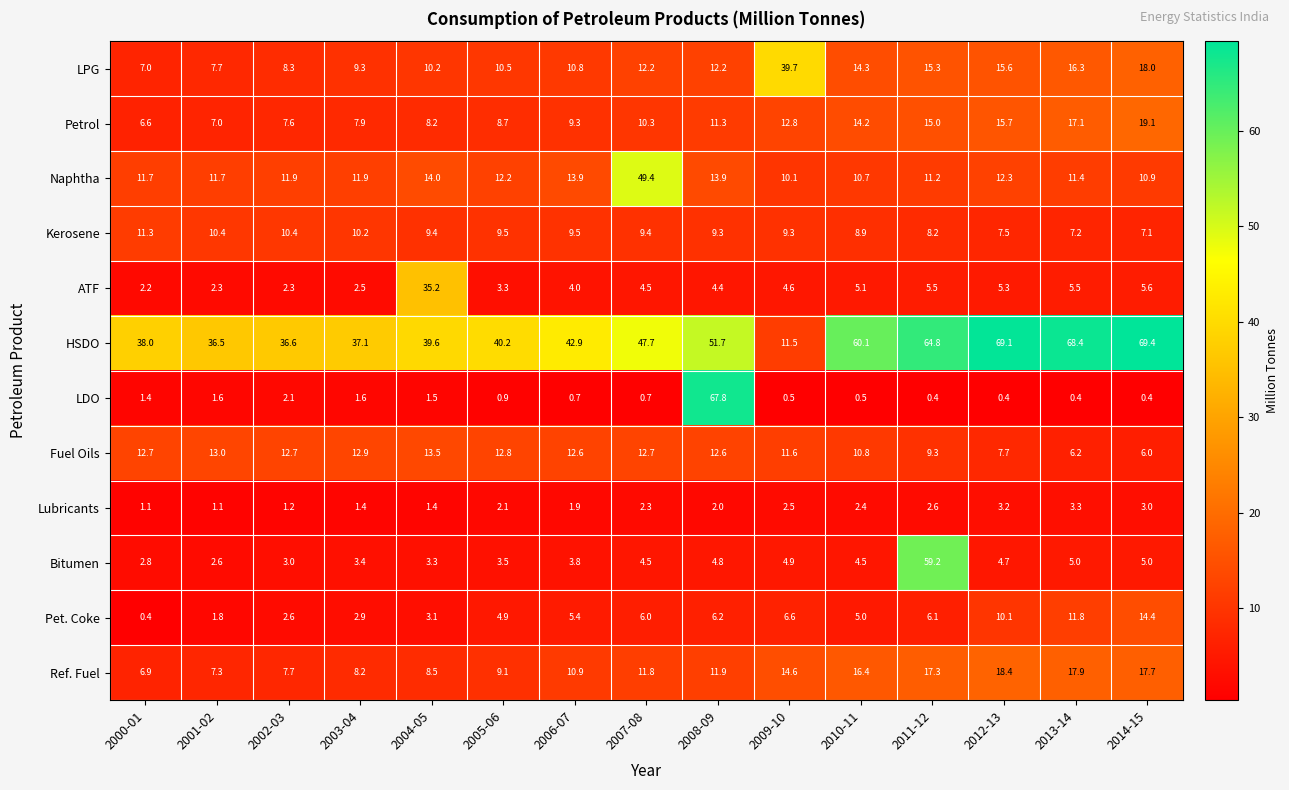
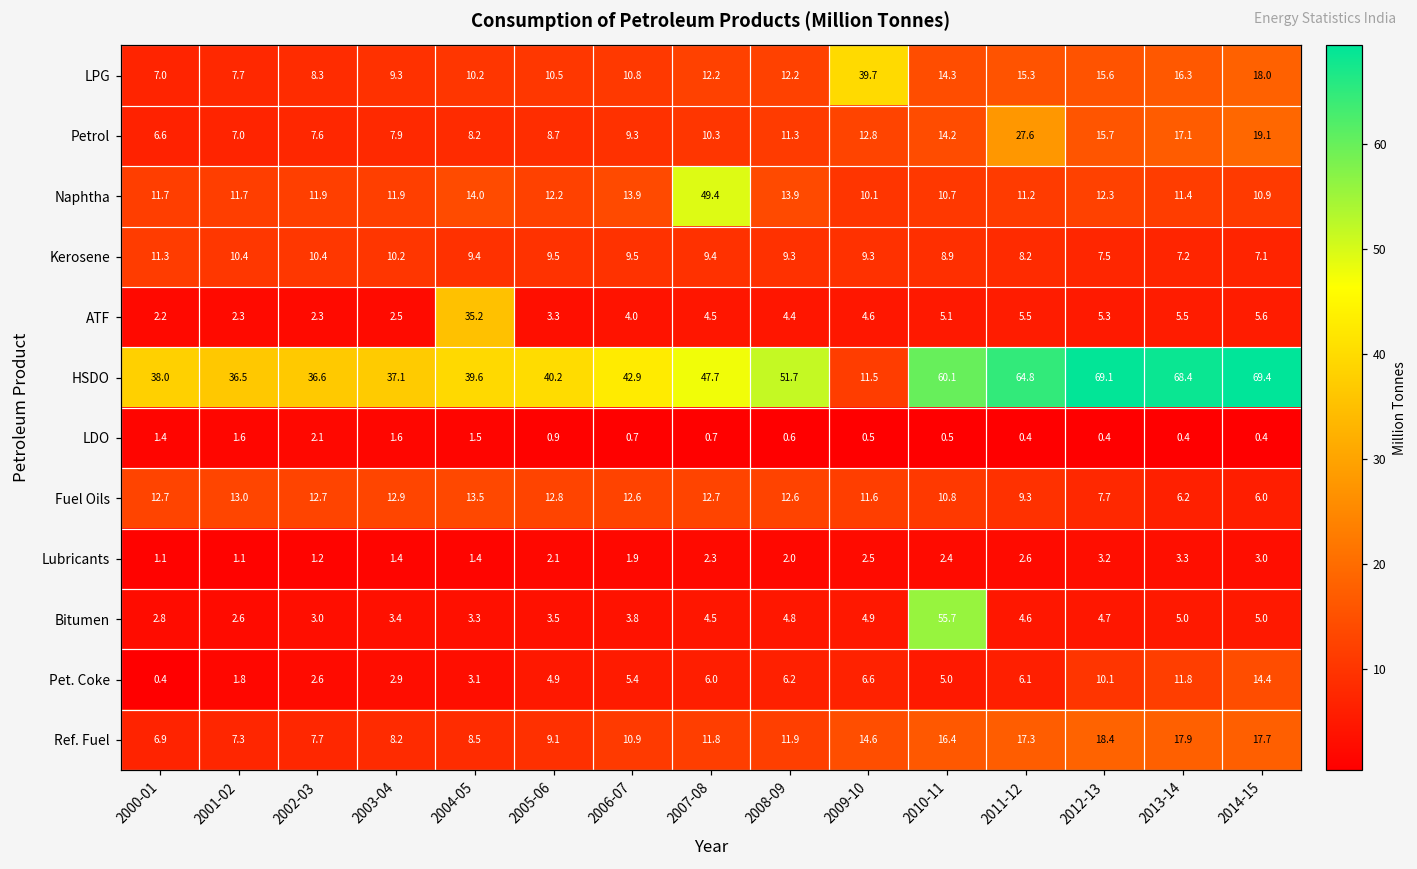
  {
    "LPG": {
      "2000-01": 7.0,
      "2001-02": 7.7,
      "2002-03": 8.3,
      "2003-04": 9.3,
      "2004-05": 10.2,
      "2005-06": 10.5,
      "2006-07": 10.8,
      "2007-08": 12.2,
      "2008-09": 12.2,
      "2009-10": 39.7,
      "2010-11": 14.3,
      "2011-12": 15.3,
      "2012-13": 15.6,
      "2013-14": 16.3,
      "2014-15": 18.0
    },
    "Petrol": {
      "2000-01": 6.6,
      "2001-02": 7.0,
      "2002-03": 7.6,
      "2003-04": 7.9,
      "2004-05": 8.2,
      "2005-06": 8.7,
      "2006-07": 9.3,
      "2007-08": 10.3,
      "2008-09": 11.3,
      "2009-10": 12.8,
      "2010-11": 14.2,
-     "2011-12": 15.0,
+     "2011-12": 27.6,
      "2012-13": 15.7,
      "2013-14": 17.1,
      "2014-15": 19.1
    },
    "Naphtha": {
      "2000-01": 11.7,
      "2001-02": 11.7,
      "2002-03": 11.9,
      "2003-04": 11.9,
      "2004-05": 14.0,
      "2005-06": 12.2,
      "2006-07": 13.9,
      "2007-08": 49.4,
      "2008-09": 13.9,
      "2009-10": 10.1,
      "2010-11": 10.7,
      "2011-12": 11.2,
      "2012-13": 12.3,
      "2013-14": 11.4,
      "2014-15": 10.9
    },
    "Kerosene": {
      "2000-01": 11.3,
      "2001-02": 10.4,
      "2002-03": 10.4,
      "2003-04": 10.2,
      "2004-05": 9.4,
      "2005-06": 9.5,
      "2006-07": 9.5,
      "2007-08": 9.4,
      "2008-09": 9.3,
      "2009-10": 9.3,
      "2010-11": 8.9,
      "2011-12": 8.2,
      "2012-13": 7.5,
      "2013-14": 7.2,
      "2014-15": 7.1
    },
    "ATF": {
      "2000-01": 2.2,
      "2001-02": 2.3,
      "2002-03": 2.3,
      "2003-04": 2.5,
      "2004-05": 35.2,
      "2005-06": 3.3,
      "2006-07": 4.0,
      "2007-08": 4.5,
      "2008-09": 4.4,
      "2009-10": 4.6,
      "2010-11": 5.1,
      "2011-12": 5.5,
      "2012-13": 5.3,
      "2013-14": 5.5,
      "2014-15": 5.6
    },
    "HSDO": {
      "2000-01": 38.0,
      "2001-02": 36.5,
      "2002-03": 36.6,
      "2003-04": 37.1,
      "2004-05": 39.6,
      "2005-06": 40.2,
      "2006-07": 42.9,
      "2007-08": 47.7,
      "2008-09": 51.7,
      "2009-10": 11.5,
      "2010-11": 60.1,
      "2011-12": 64.8,
      "2012-13": 69.1,
      "2013-14": 68.4,
      "2014-15": 69.4
    },
    "LDO": {
      "2000-01": 1.4,
      "2001-02": 1.6,
      "2002-03": 2.1,
      "2003-04": 1.6,
      "2004-05": 1.5,
      "2005-06": 0.9,
      "2006-07": 0.7,
      "2007-08": 0.7,
-     "2008-09": 67.8,
+     "2008-09": 0.6,
      "2009-10": 0.5,
      "2010-11": 0.5,
      "2011-12": 0.4,
      "2012-13": 0.4,
      "2013-14": 0.4,
      "2014-15": 0.4
    },
    "Fuel Oils": {
      "2000-01": 12.7,
      "2001-02": 13.0,
      "2002-03": 12.7,
      "2003-04": 12.9,
      "2004-05": 13.5,
      "2005-06": 12.8,
      "2006-07": 12.6,
      "2007-08": 12.7,
      "2008-09": 12.6,
      "2009-10": 11.6,
      "2010-11": 10.8,
      "2011-12": 9.3,
      "2012-13": 7.7,
      "2013-14": 6.2,
      "2014-15": 6.0
    },
    "Lubricants": {
      "2000-01": 1.1,
      "2001-02": 1.1,
      "2002-03": 1.2,
      "2003-04": 1.4,
      "2004-05": 1.4,
      "2005-06": 2.1,
      "2006-07": 1.9,
      "2007-08": 2.3,
      "2008-09": 2.0,
      "2009-10": 2.5,
      "2010-11": 2.4,
      "2011-12": 2.6,
      "2012-13": 3.2,
      "2013-14": 3.3,
      "2014-15": 3.0
    },
    "Bitumen": {
      "2000-01": 2.8,
      "2001-02": 2.6,
      "2002-03": 3.0,
      "2003-04": 3.4,
      "2004-05": 3.3,
      "2005-06": 3.5,
      "2006-07": 3.8,
      "2007-08": 4.5,
      "2008-09": 4.8,
      "2009-10": 4.9,
-     "2010-11": 4.5,
-     "2011-12": 59.2,
+     "2010-11": 55.7,
+     "2011-12": 4.6,
      "2012-13": 4.7,
      "2013-14": 5.0,
      "2014-15": 5.0
    },
    "Pet. Coke": {
      "2000-01": 0.4,
      "2001-02": 1.8,
      "2002-03": 2.6,
      "2003-04": 2.9,
      "2004-05": 3.1,
      "2005-06": 4.9,
      "2006-07": 5.4,
      "2007-08": 6.0,
      "2008-09": 6.2,
      "2009-10": 6.6,
      "2010-11": 5.0,
      "2011-12": 6.1,
      "2012-13": 10.1,
      "2013-14": 11.8,
      "2014-15": 14.4
    },
    "Ref. Fuel": {
      "2000-01": 6.9,
      "2001-02": 7.3,
      "2002-03": 7.7,
      "2003-04": 8.2,
      "2004-05": 8.5,
      "2005-06": 9.1,
      "2006-07": 10.9,
      "2007-08": 11.8,
      "2008-09": 11.9,
      "2009-10": 14.6,
      "2010-11": 16.4,
      "2011-12": 17.3,
      "2012-13": 18.4,
      "2013-14": 17.9,
      "2014-15": 17.7
    }
  }
